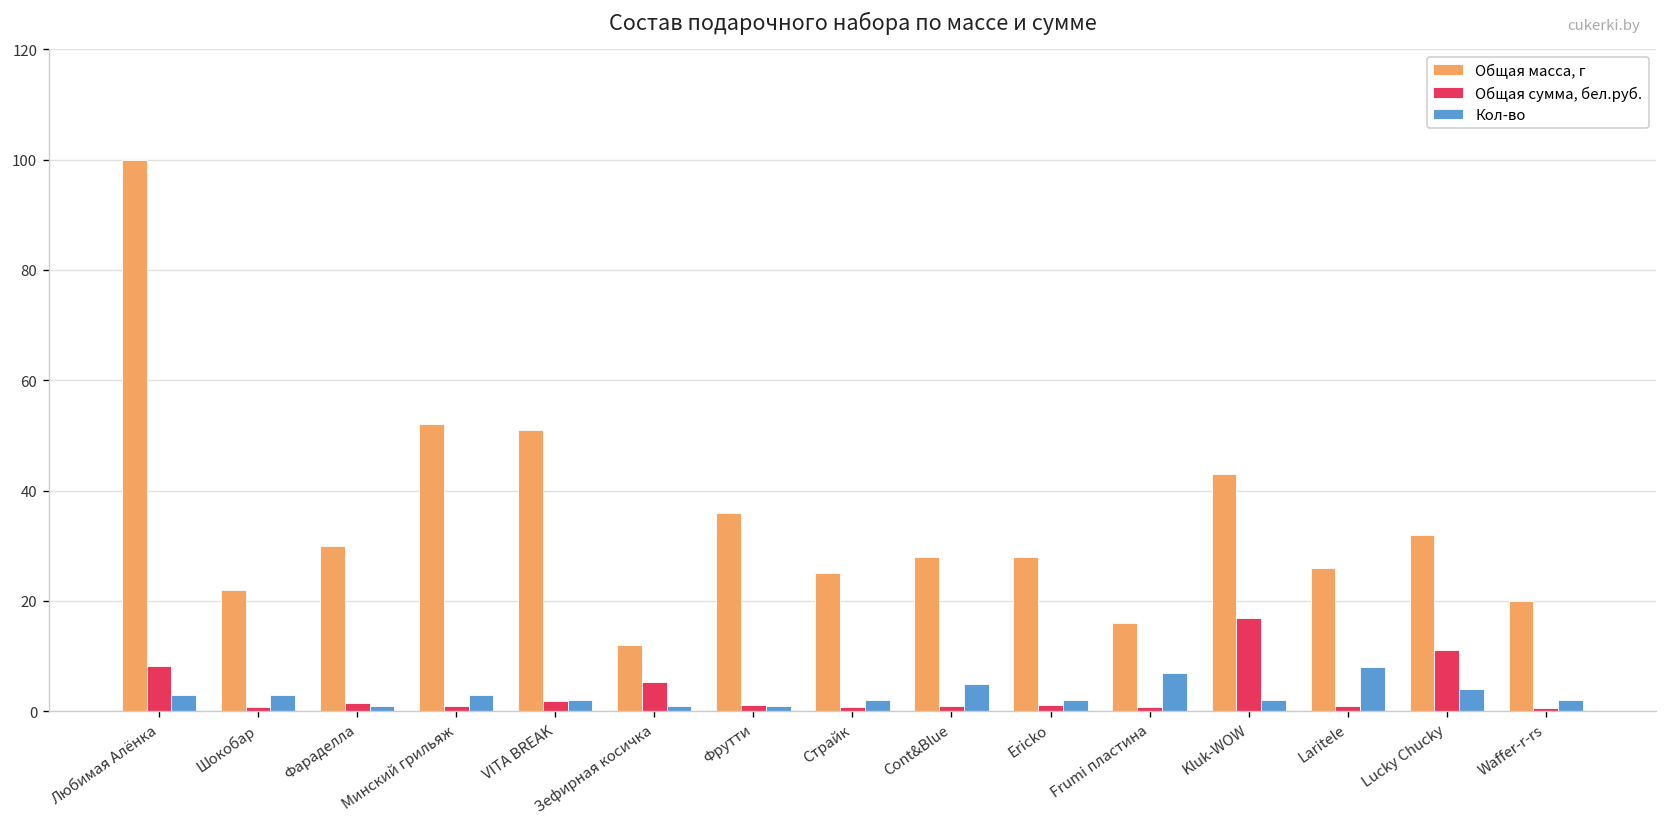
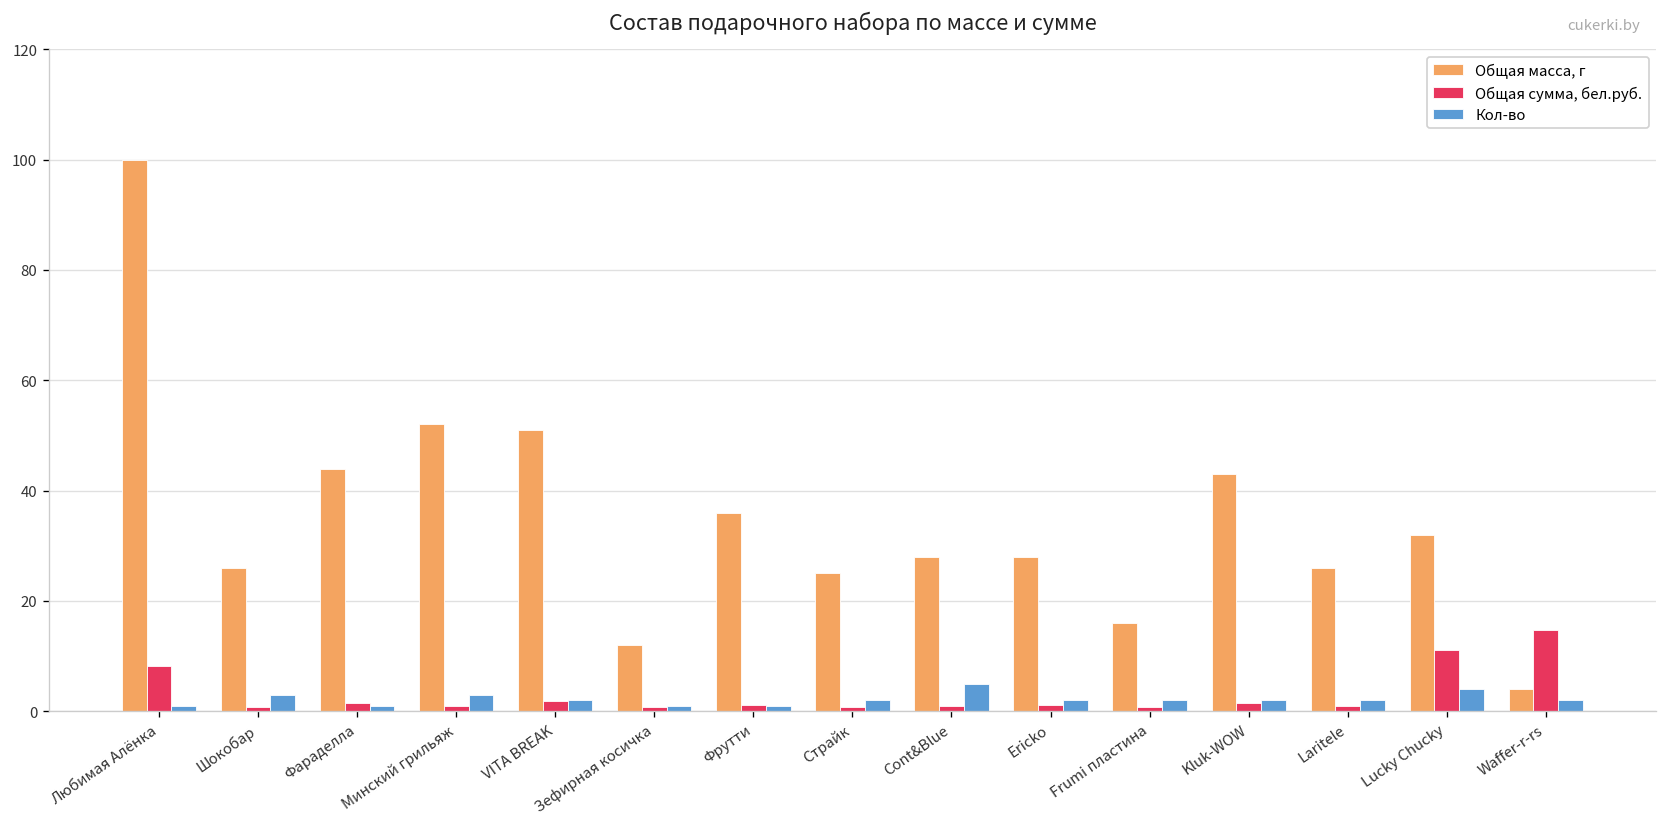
  {
    "Общая масса, г": {
      "Любимая Алёнка": 100,
-     "Шокобар": 22,
-     "Фараделла": 30,
+     "Шокобар": 26,
+     "Фараделла": 44,
      "Минский грильяж": 52,
      "VITA BREAK": 51,
      "Зефирная косичка": 12,
      "Фрутти": 36,
      "Страйк": 25,
      "Cont&Blue": 28,
      "Ericko": 28,
      "Frumi пластина": 16,
      "Kluk-WOW": 43,
      "Laritele": 26,
      "Lucky Chucky": 32,
-     "Waffer-r-rs": 20
+     "Waffer-r-rs": 4
    },
    "Общая сумма, бел.руб.": {
      "Любимая Алёнка": 8,
      "Шокобар": 1,
      "Фараделла": 1,
      "Минский грильяж": 1,
      "VITA BREAK": 2,
-     "Зефирная косичка": 5,
+     "Зефирная косичка": 1,
      "Фрутти": 1,
      "Страйк": 1,
      "Cont&Blue": 1,
      "Ericko": 1,
      "Frumi пластина": 1,
-     "Kluk-WOW": 17,
+     "Kluk-WOW": 2,
      "Laritele": 1,
      "Lucky Chucky": 11,
-     "Waffer-r-rs": 1
+     "Waffer-r-rs": 15
    },
    "Кол-во": {
-     "Любимая Алёнка": 3,
+     "Любимая Алёнка": 1,
      "Шокобар": 3,
      "Фараделла": 1,
      "Минский грильяж": 3,
      "VITA BREAK": 2,
      "Зефирная косичка": 1,
      "Фрутти": 1,
      "Страйк": 2,
      "Cont&Blue": 5,
      "Ericko": 2,
-     "Frumi пластина": 7,
+     "Frumi пластина": 2,
      "Kluk-WOW": 2,
-     "Laritele": 8,
+     "Laritele": 2,
      "Lucky Chucky": 4,
      "Waffer-r-rs": 2
    }
  }
